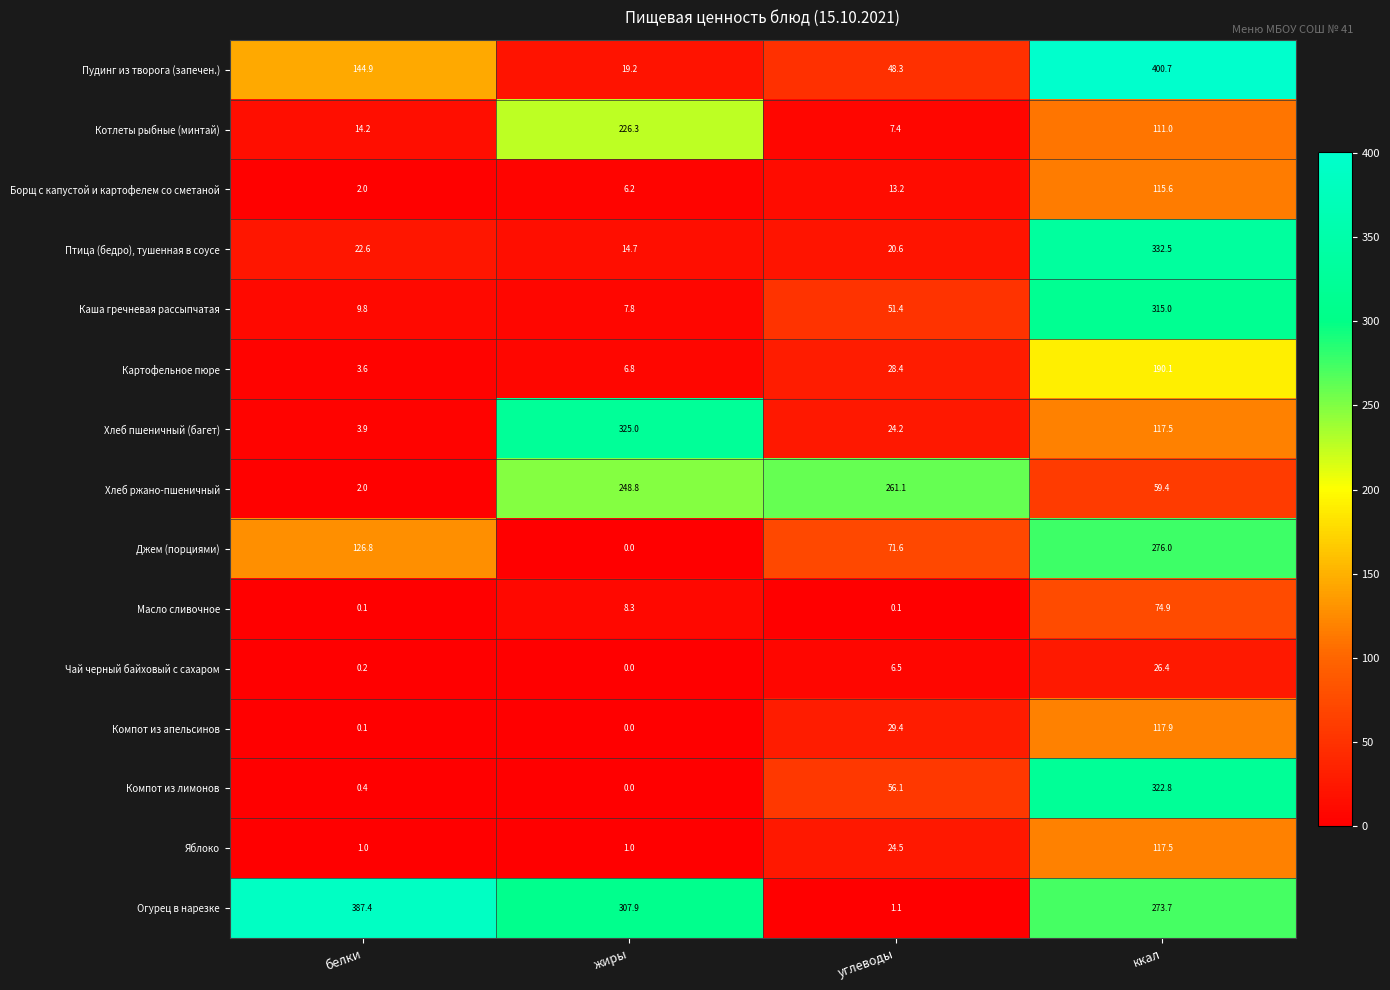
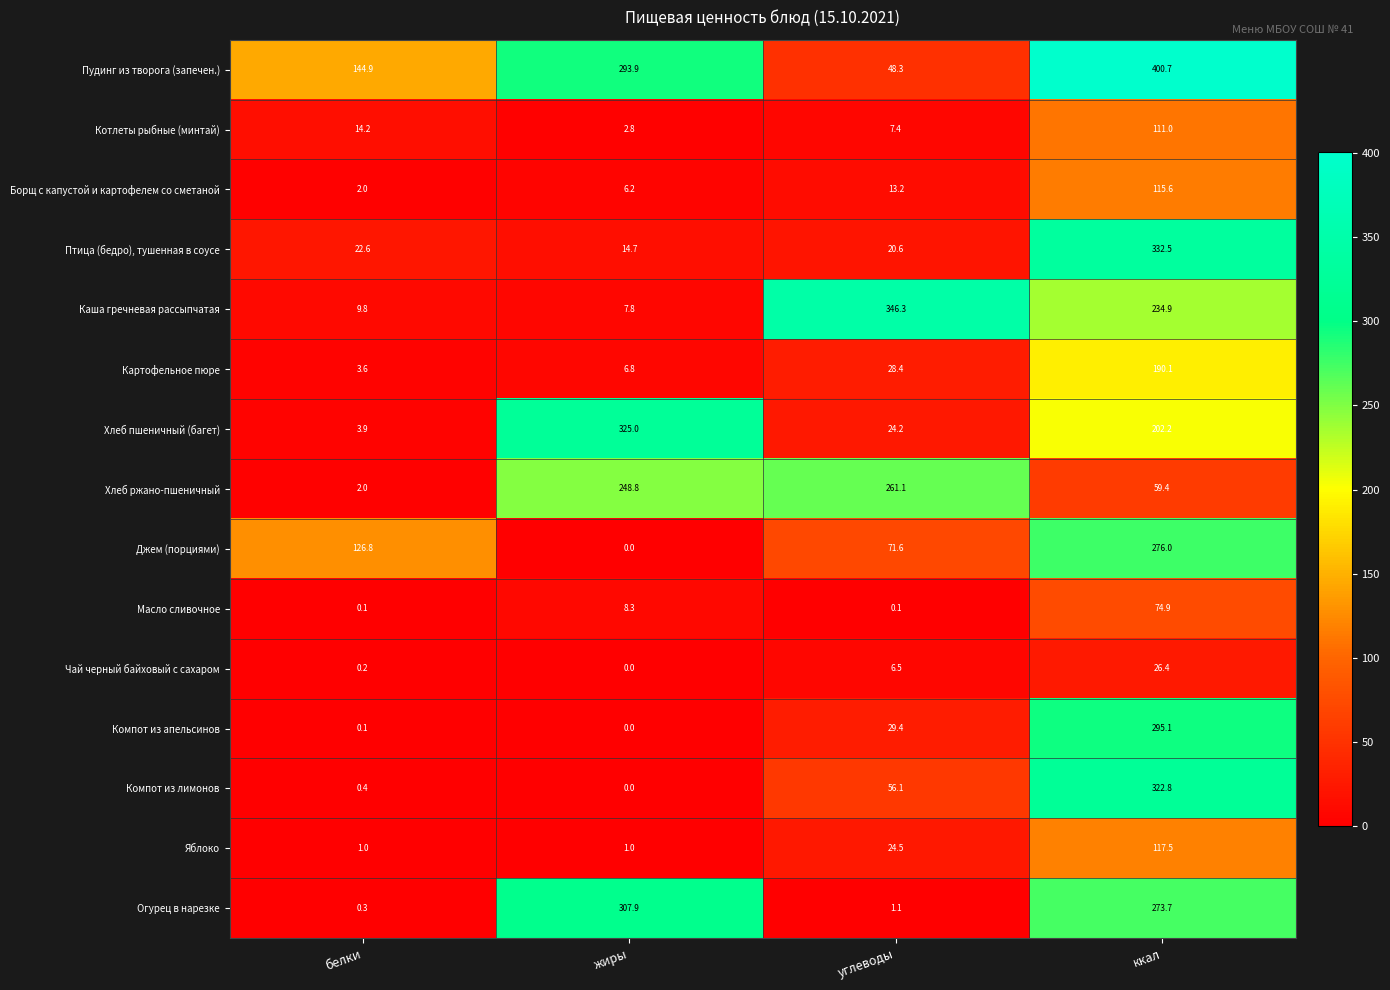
  {
    "Пудинг из творога (запечен.)": {
      "белки": 144.9,
-     "жиры": 19.2,
+     "жиры": 293.9,
      "углеводы": 48.3,
      "ккал": 400.7
    },
    "Котлеты рыбные (минтай)": {
      "белки": 14.2,
-     "жиры": 226.3,
+     "жиры": 2.8,
      "углеводы": 7.4,
      "ккал": 111.0
    },
    "Борщ с капустой и картофелем со сметаной": {
      "белки": 2.0,
      "жиры": 6.2,
      "углеводы": 13.2,
      "ккал": 115.6
    },
    "Птица (бедро), тушенная в соусе": {
      "белки": 22.6,
      "жиры": 14.7,
      "углеводы": 20.6,
      "ккал": 332.5
    },
    "Каша гречневая рассыпчатая": {
      "белки": 9.8,
      "жиры": 7.8,
-     "углеводы": 51.4,
-     "ккал": 315.0
+     "углеводы": 346.3,
+     "ккал": 234.9
    },
    "Картофельное пюре": {
      "белки": 3.6,
      "жиры": 6.8,
      "углеводы": 28.4,
      "ккал": 190.1
    },
    "Хлеб пшеничный (багет)": {
      "белки": 3.9,
      "жиры": 325.0,
      "углеводы": 24.2,
-     "ккал": 117.5
+     "ккал": 202.2
    },
    "Хлеб ржано-пшеничный": {
      "белки": 2.0,
      "жиры": 248.8,
      "углеводы": 261.1,
      "ккал": 59.4
    },
    "Джем (порциями)": {
      "белки": 126.8,
      "жиры": 0.0,
      "углеводы": 71.6,
      "ккал": 276.0
    },
    "Масло сливочное": {
      "белки": 0.1,
      "жиры": 8.3,
      "углеводы": 0.1,
      "ккал": 74.9
    },
    "Чай черный байховый с сахаром": {
      "белки": 0.2,
      "жиры": 0.0,
      "углеводы": 6.5,
      "ккал": 26.4
    },
    "Компот из апельсинов": {
      "белки": 0.1,
      "жиры": 0.0,
      "углеводы": 29.4,
-     "ккал": 117.9
+     "ккал": 295.1
    },
    "Компот из лимонов": {
      "белки": 0.4,
      "жиры": 0.0,
      "углеводы": 56.1,
      "ккал": 322.8
    },
    "Яблоко": {
      "белки": 1.0,
      "жиры": 1.0,
      "углеводы": 24.5,
      "ккал": 117.5
    },
    "Огурец в нарезке": {
-     "белки": 387.4,
+     "белки": 0.3,
      "жиры": 307.9,
      "углеводы": 1.1,
      "ккал": 273.7
    }
  }
